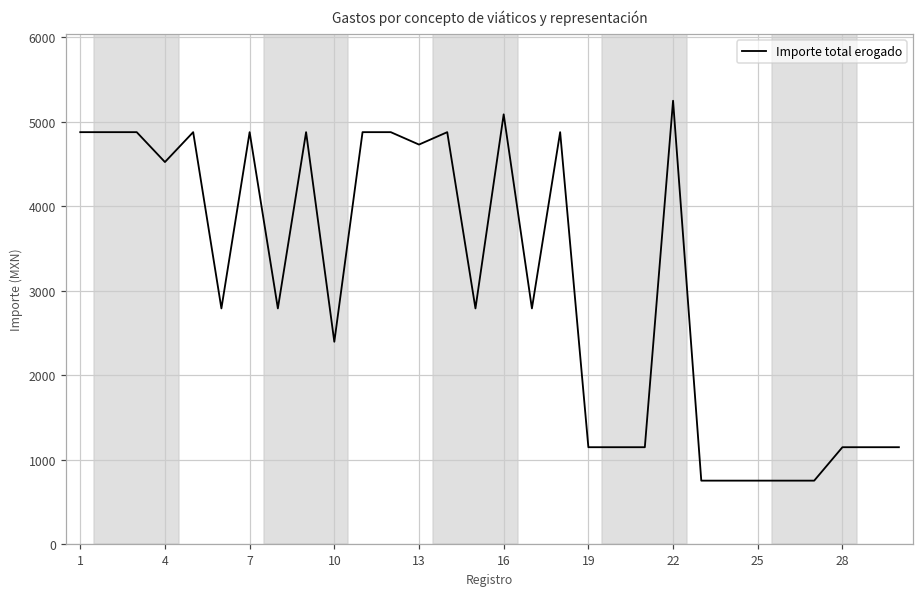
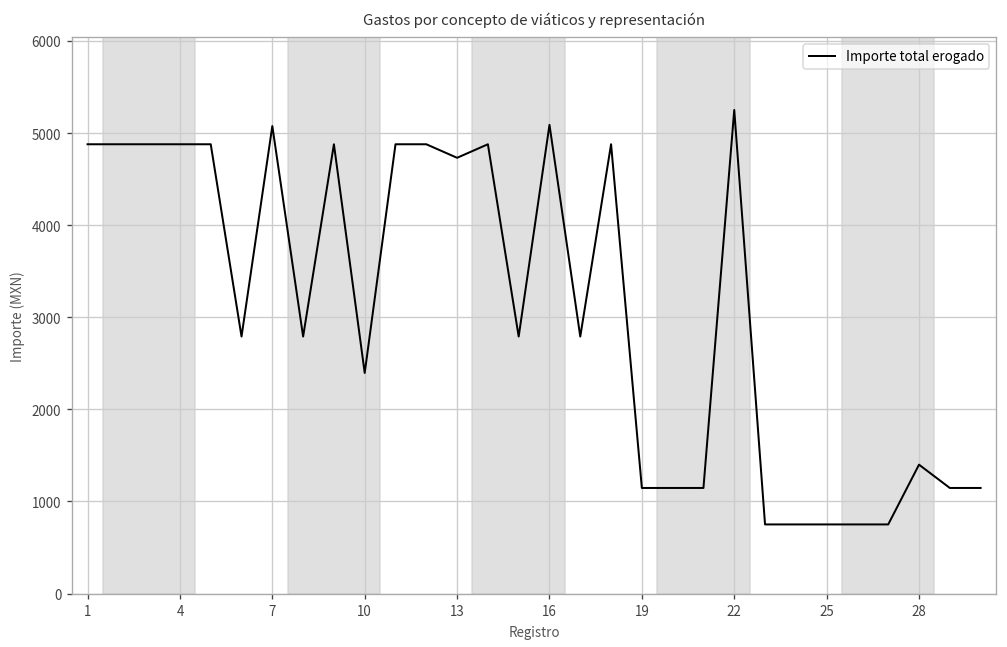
  {
    "1": 4900,
-   "4": 4500,
-   "7": 4900,
+   "4": 4900,
+   "7": 5100,
    "10": 2400,
    "13": 4700,
    "16": 5100,
    "19": 1100,
    "22": 5300,
    "25": 800,
-   "28": 1100
+   "28": 1400
  }
